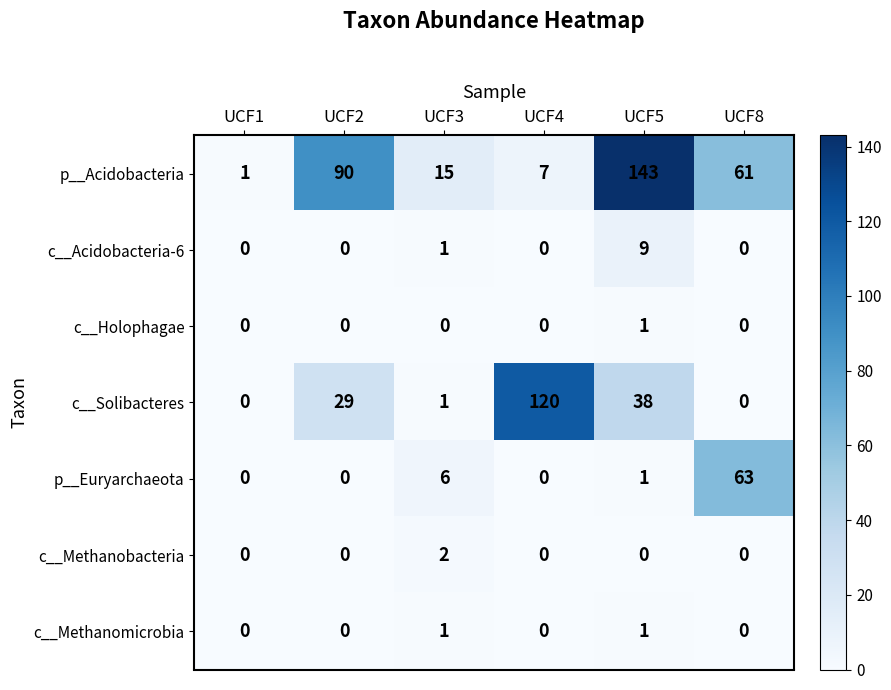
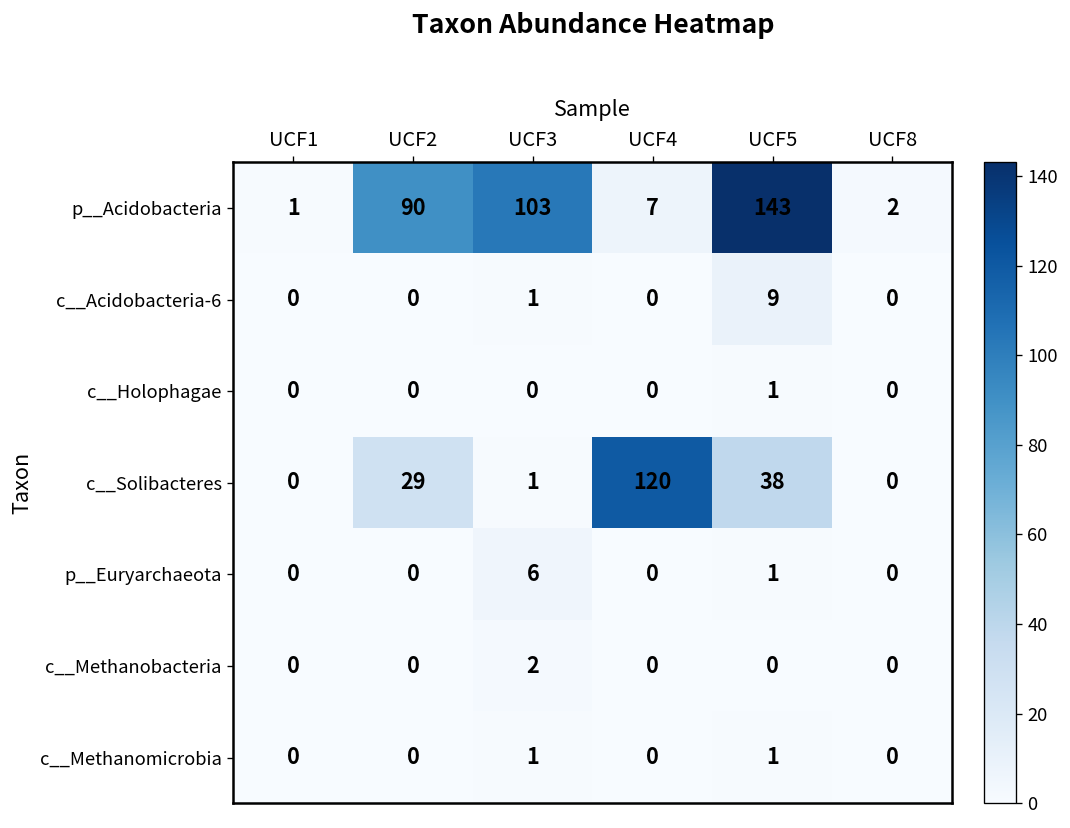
  {
    "p__Acidobacteria": {
      "UCF1": 1,
      "UCF2": 90,
-     "UCF3": 15,
+     "UCF3": 103,
      "UCF4": 7,
      "UCF5": 143,
-     "UCF8": 61
+     "UCF8": 2
    },
    "c__Acidobacteria-6": {
      "UCF1": 0,
      "UCF2": 0,
      "UCF3": 1,
      "UCF4": 0,
      "UCF5": 9,
      "UCF8": 0
    },
    "c__Holophagae": {
      "UCF1": 0,
      "UCF2": 0,
      "UCF3": 0,
      "UCF4": 0,
      "UCF5": 1,
      "UCF8": 0
    },
    "c__Solibacteres": {
      "UCF1": 0,
      "UCF2": 29,
      "UCF3": 1,
      "UCF4": 120,
      "UCF5": 38,
      "UCF8": 0
    },
    "p__Euryarchaeota": {
      "UCF1": 0,
      "UCF2": 0,
      "UCF3": 6,
      "UCF4": 0,
      "UCF5": 1,
-     "UCF8": 63
+     "UCF8": 0
    },
    "c__Methanobacteria": {
      "UCF1": 0,
      "UCF2": 0,
      "UCF3": 2,
      "UCF4": 0,
      "UCF5": 0,
      "UCF8": 0
    },
    "c__Methanomicrobia": {
      "UCF1": 0,
      "UCF2": 0,
      "UCF3": 1,
      "UCF4": 0,
      "UCF5": 1,
      "UCF8": 0
    }
  }
